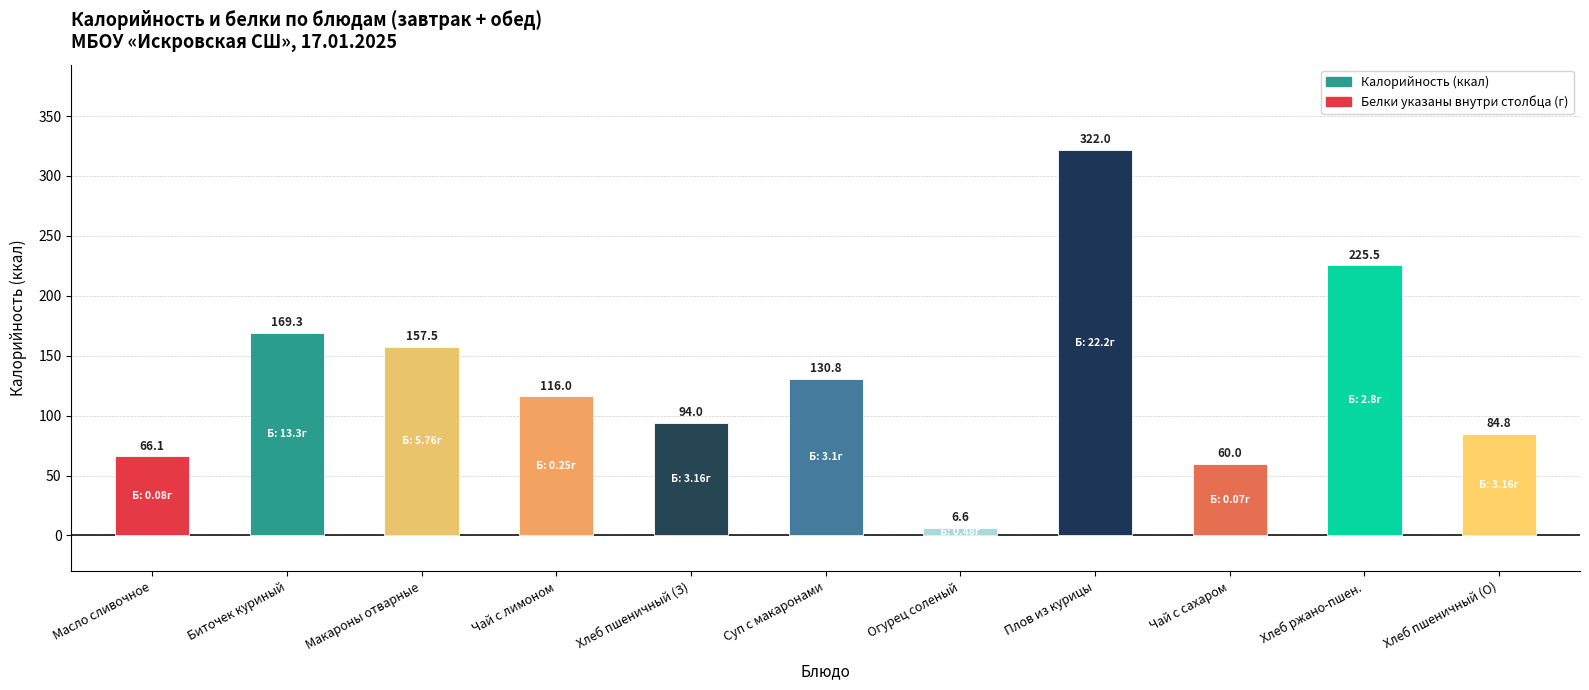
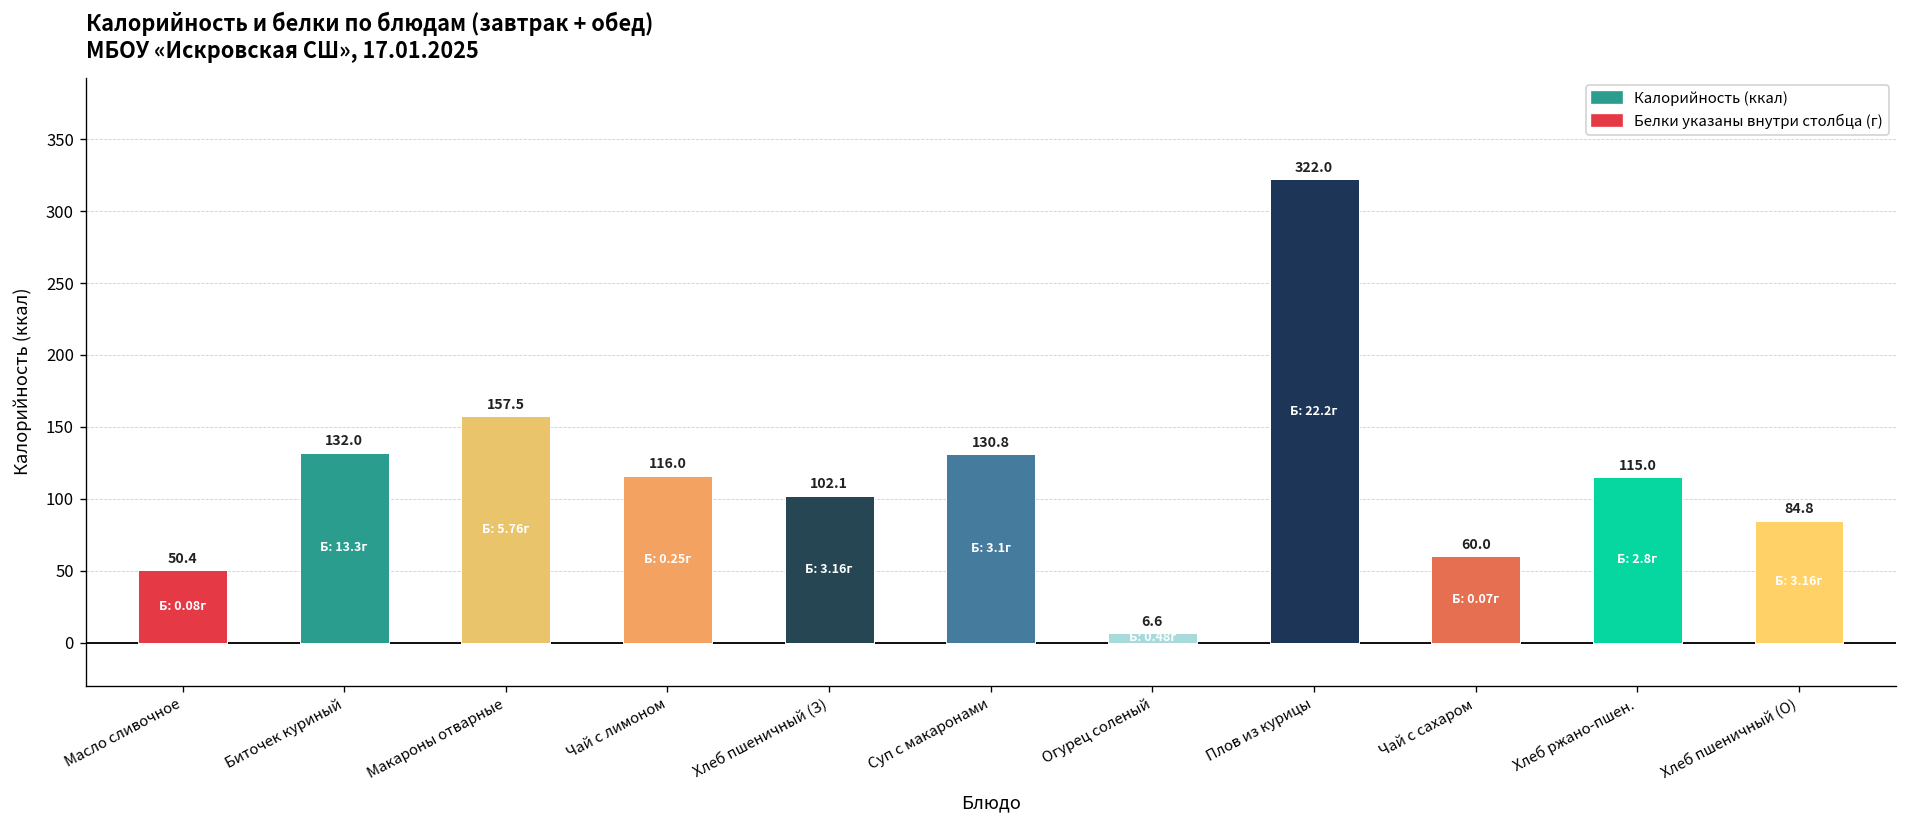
  {
-   "Масло сливочное": 66.1,
-   "Биточек куриный": 169.3,
+   "Масло сливочное": 50.4,
+   "Биточек куриный": 132.0,
    "Макароны отварные": 157.5,
    "Чай с лимоном": 116.0,
-   "Хлеб пшеничный (З)": 94.0,
+   "Хлеб пшеничный (З)": 102.1,
    "Суп с макаронами": 130.8,
    "Огурец соленый": 6.6,
    "Плов из курицы": 322.0,
    "Чай с сахаром": 60.0,
-   "Хлеб ржано-пшен.": 225.5,
+   "Хлеб ржано-пшен.": 115.0,
    "Хлеб пшеничный (О)": 84.8
  }
